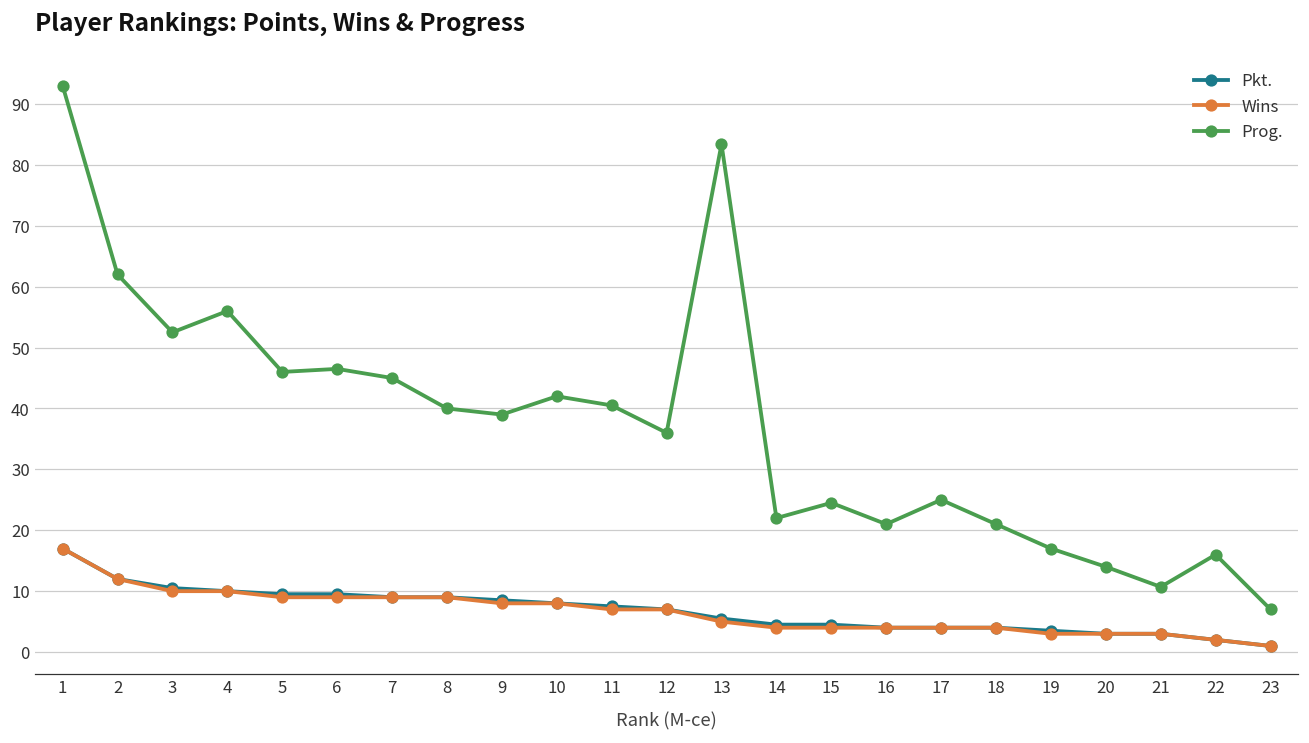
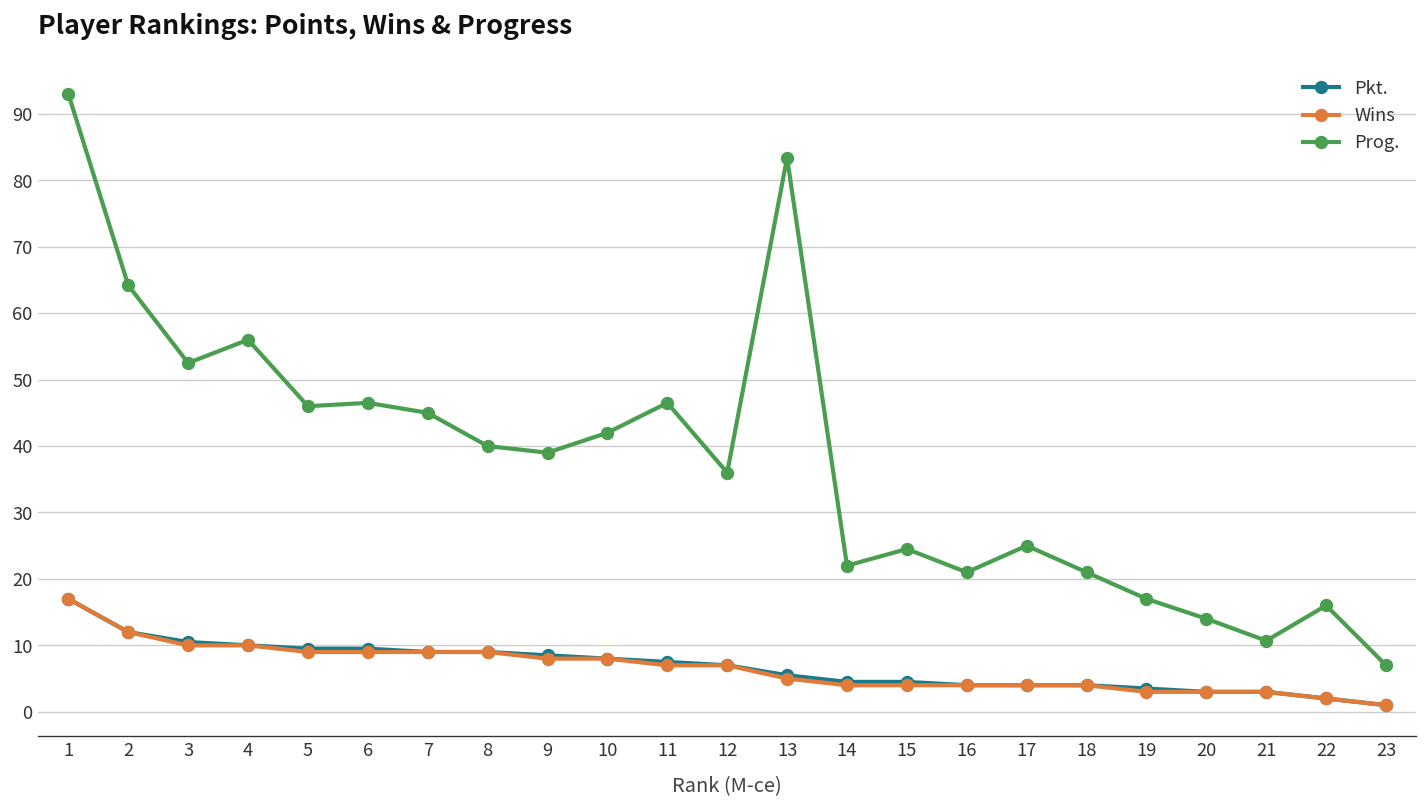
  {
    "Pkt.": {
      "3": 11,
      "5": 10,
      "6": 10,
      "9": 9,
      "11": 8,
      "13": 6,
      "14": 5,
      "15": 5,
      "19": 4
    },
    "Wins": {
      "3": 10,
      "5": 9,
      "6": 9,
      "9": 8,
      "11": 7,
      "13": 5,
      "14": 4,
      "15": 4,
      "19": 3
    },
    "Prog.": {
      "1": 93,
-     "2": 62,
+     "2": 64,
      "3": 53,
      "4": 56,
      "5": 46,
      "6": 47,
      "7": 45,
      "8": 40,
      "9": 39,
      "10": 42,
-     "11": 41,
+     "11": 47,
      "12": 36,
      "13": 83,
      "14": 22,
      "15": 25,
      "16": 21,
      "17": 25,
      "18": 21,
      "19": 17,
      "20": 14,
      "21": 11,
      "22": 16,
      "23": 7
    }
  }
